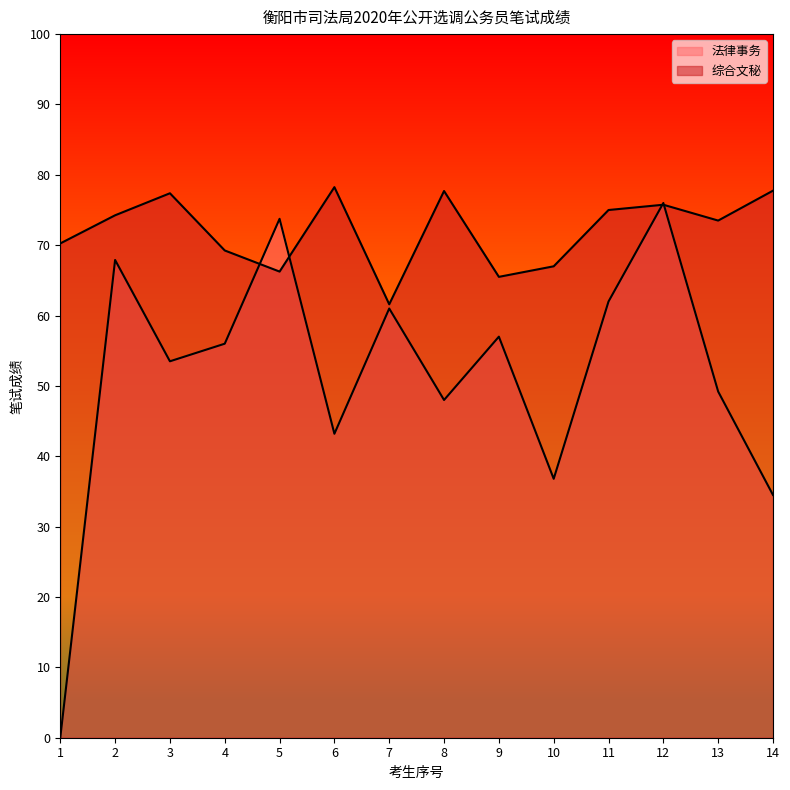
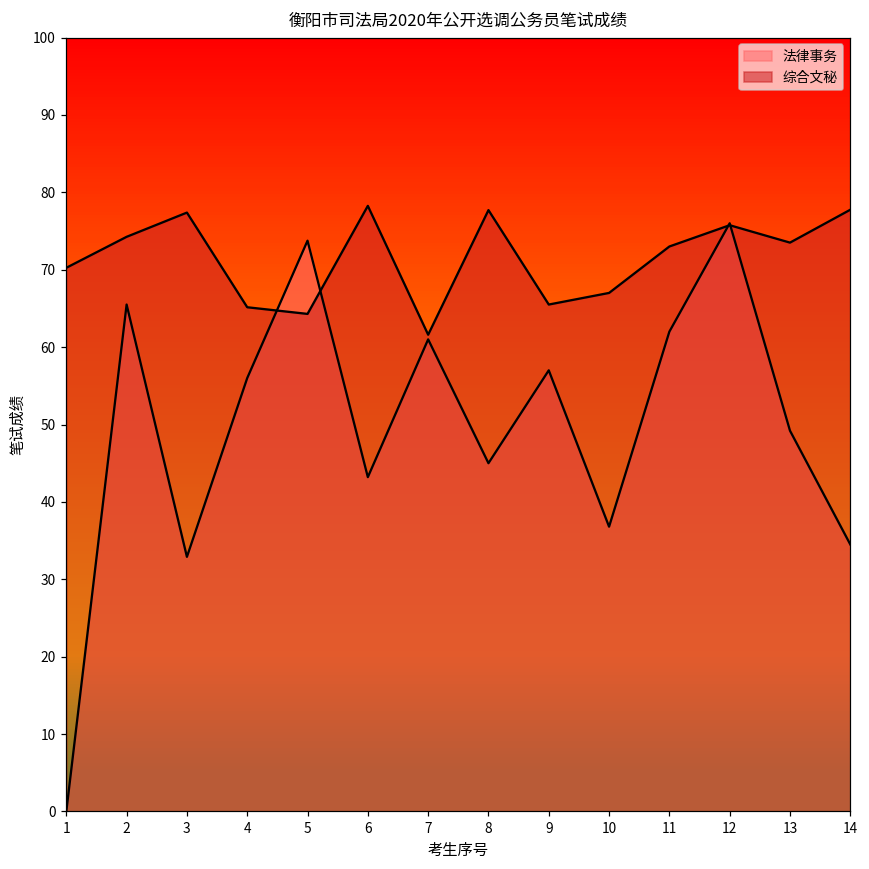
  {
    "法律事务": {
      "1": 0,
-     "2": 68,
-     "3": 54,
+     "2": 66,
+     "3": 33,
      "4": 56,
      "5": 74,
      "6": 43,
      "7": 61,
-     "8": 48,
+     "8": 45,
      "9": 57,
      "10": 37,
      "11": 62,
      "13": 49,
      "14": 35
    },
    "综合文秘": {
      "1": 70,
      "2": 74,
      "3": 77,
-     "4": 69,
-     "5": 66,
+     "4": 65,
+     "5": 64,
      "6": 78,
      "7": 62,
      "8": 78,
      "9": 66,
      "10": 67,
-     "11": 75,
+     "11": 73,
      "13": 74,
      "14": 78
    }
  }
